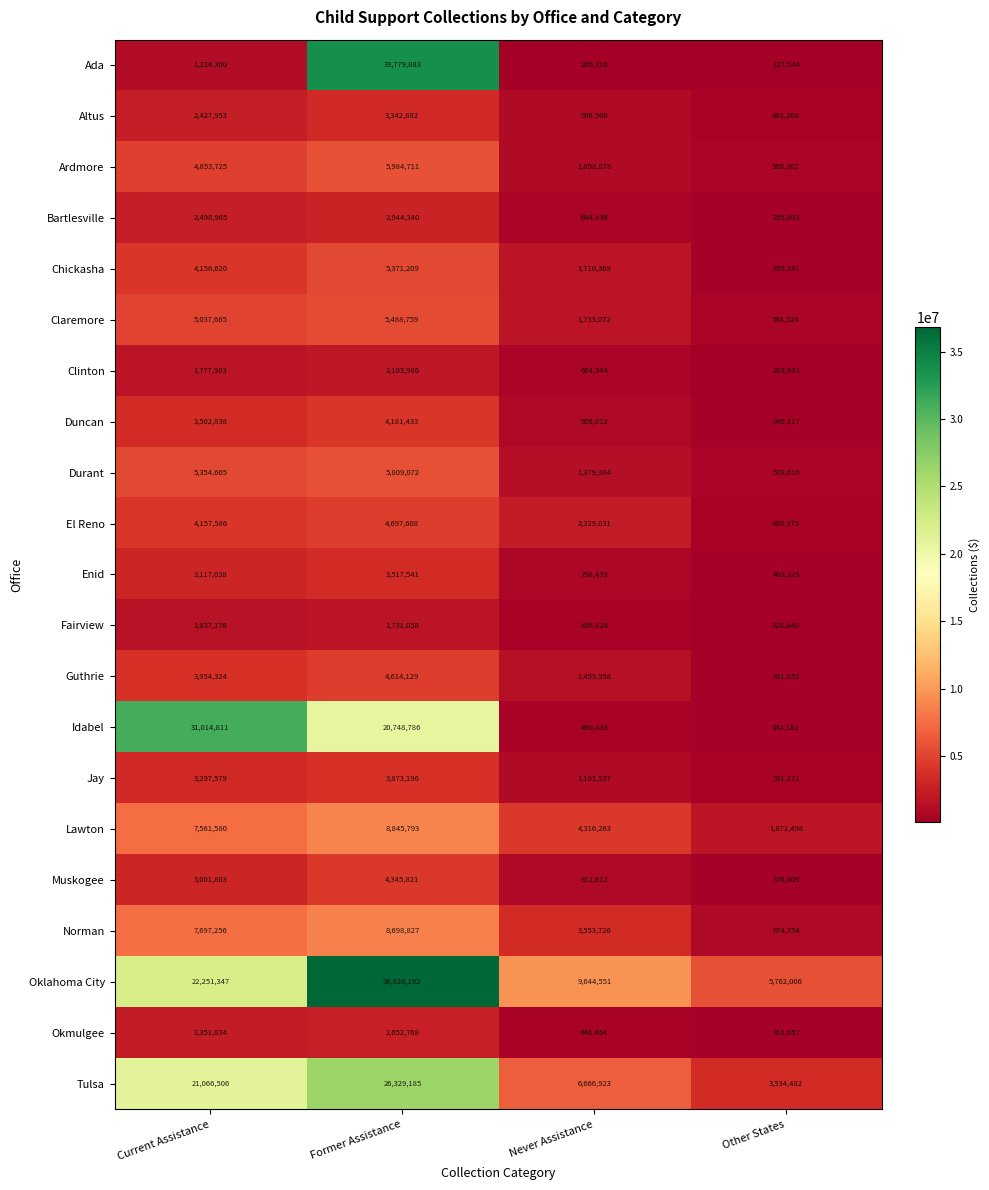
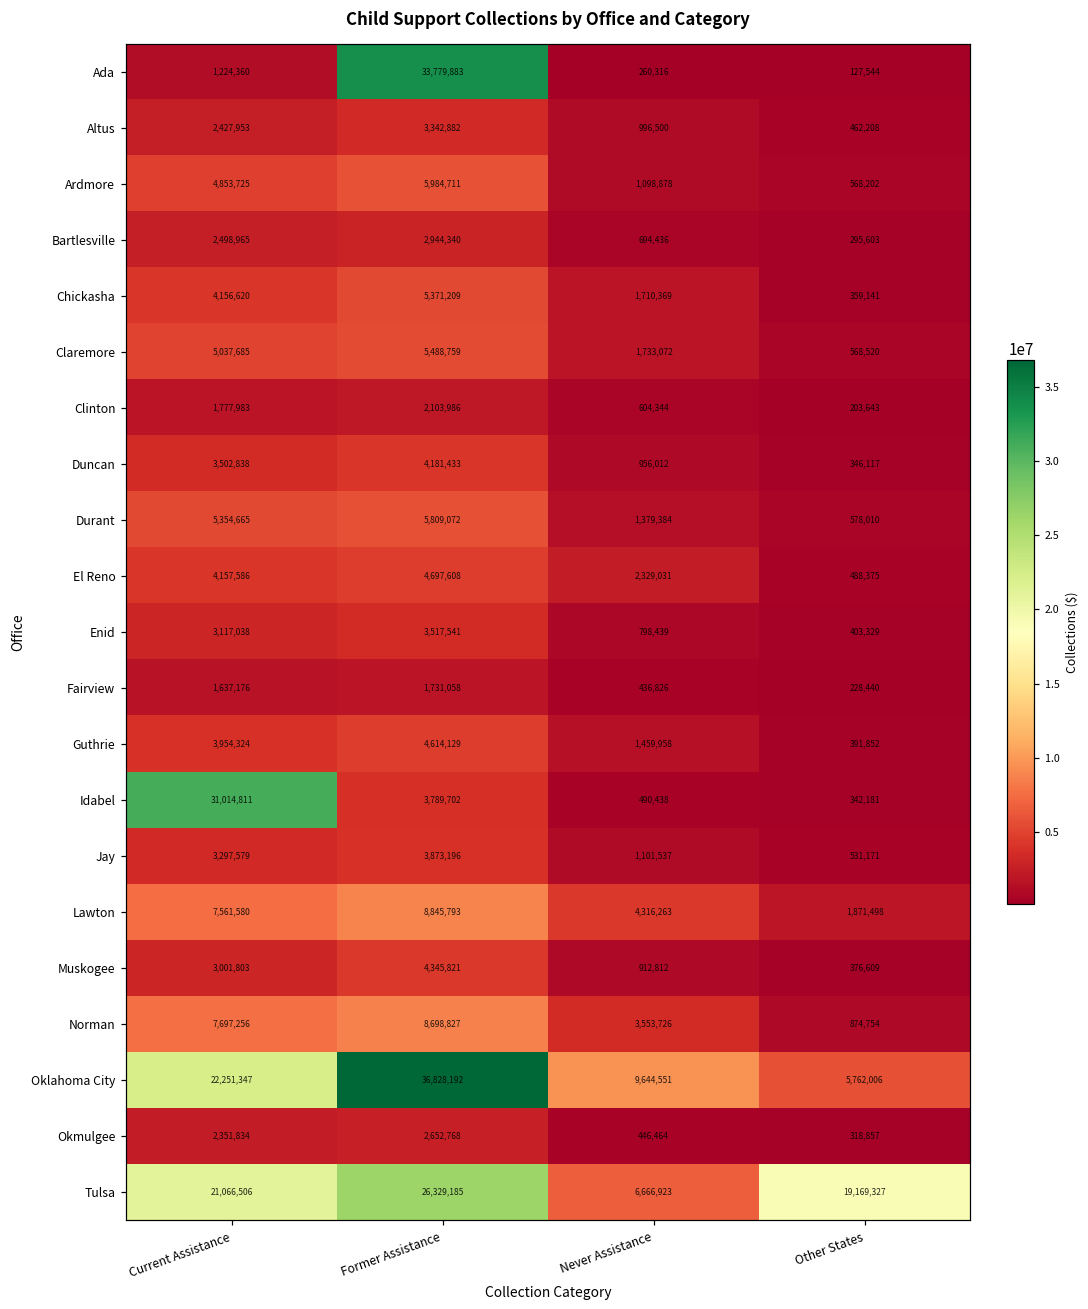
  {
    "Ada": {
      "Current Assistance": "1,224,360",
      "Former Assistance": "33,779,883",
      "Never Assistance": "260,316",
      "Other States": "127,544"
    },
    "Altus": {
      "Current Assistance": "2,427,953",
      "Former Assistance": "3,342,882",
      "Never Assistance": "996,500",
      "Other States": "462,208"
    },
    "Ardmore": {
      "Current Assistance": "4,853,725",
      "Former Assistance": "5,984,711",
      "Never Assistance": "1,098,878",
      "Other States": "568,202"
    },
    "Bartlesville": {
      "Current Assistance": "2,498,965",
      "Former Assistance": "2,944,340",
      "Never Assistance": "694,436",
      "Other States": "295,603"
    },
    "Chickasha": {
      "Current Assistance": "4,156,620",
      "Former Assistance": "5,371,209",
      "Never Assistance": "1,710,369",
      "Other States": "359,141"
    },
    "Claremore": {
      "Current Assistance": "5,037,685",
      "Former Assistance": "5,488,759",
      "Never Assistance": "1,733,072",
      "Other States": "568,520"
    },
    "Clinton": {
      "Current Assistance": "1,777,983",
      "Former Assistance": "2,103,986",
      "Never Assistance": "604,344",
      "Other States": "203,643"
    },
    "Duncan": {
      "Current Assistance": "3,502,838",
      "Former Assistance": "4,181,433",
      "Never Assistance": "956,012",
      "Other States": "346,117"
    },
    "Durant": {
      "Current Assistance": "5,354,665",
      "Former Assistance": "5,809,072",
      "Never Assistance": "1,379,384",
      "Other States": "578,010"
    },
    "El Reno": {
      "Current Assistance": "4,157,586",
      "Former Assistance": "4,697,608",
      "Never Assistance": "2,329,031",
      "Other States": "488,375"
    },
    "Enid": {
      "Current Assistance": "3,117,038",
      "Former Assistance": "3,517,541",
      "Never Assistance": "798,439",
      "Other States": "403,329"
    },
    "Fairview": {
      "Current Assistance": "1,637,176",
      "Former Assistance": "1,731,058",
      "Never Assistance": "436,826",
      "Other States": "228,440"
    },
    "Guthrie": {
      "Current Assistance": "3,954,324",
      "Former Assistance": "4,614,129",
      "Never Assistance": "1,459,958",
      "Other States": "391,852"
    },
    "Idabel": {
      "Current Assistance": "31,014,811",
-     "Former Assistance": "20,748,786",
+     "Former Assistance": "3,789,702",
      "Never Assistance": "490,438",
      "Other States": "342,181"
    },
    "Jay": {
      "Current Assistance": "3,297,579",
      "Former Assistance": "3,873,196",
      "Never Assistance": "1,101,537",
      "Other States": "531,171"
    },
    "Lawton": {
      "Current Assistance": "7,561,580",
      "Former Assistance": "8,845,793",
      "Never Assistance": "4,316,263",
      "Other States": "1,871,498"
    },
    "Muskogee": {
      "Current Assistance": "3,001,803",
      "Former Assistance": "4,345,821",
      "Never Assistance": "912,812",
      "Other States": "376,609"
    },
    "Norman": {
      "Current Assistance": "7,697,256",
      "Former Assistance": "8,698,827",
      "Never Assistance": "3,553,726",
      "Other States": "874,754"
    },
    "Oklahoma City": {
      "Current Assistance": "22,251,347",
      "Former Assistance": "36,828,192",
      "Never Assistance": "9,644,551",
      "Other States": "5,762,006"
    },
    "Okmulgee": {
      "Current Assistance": "2,351,834",
      "Former Assistance": "2,652,768",
      "Never Assistance": "446,464",
      "Other States": "318,857"
    },
    "Tulsa": {
      "Current Assistance": "21,066,506",
      "Former Assistance": "26,329,185",
      "Never Assistance": "6,666,923",
-     "Other States": "3,534,482"
+     "Other States": "19,169,327"
    }
  }
